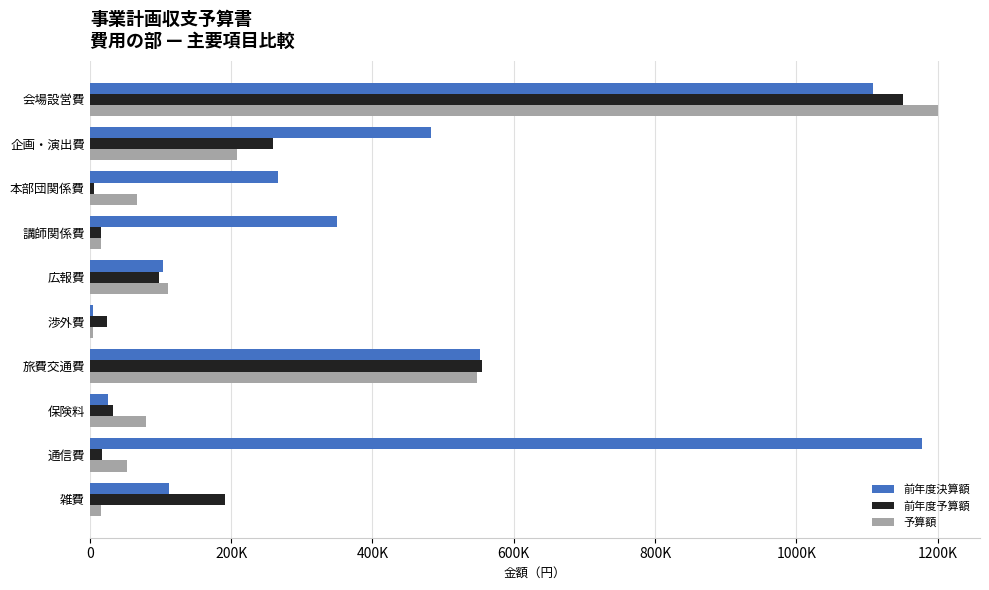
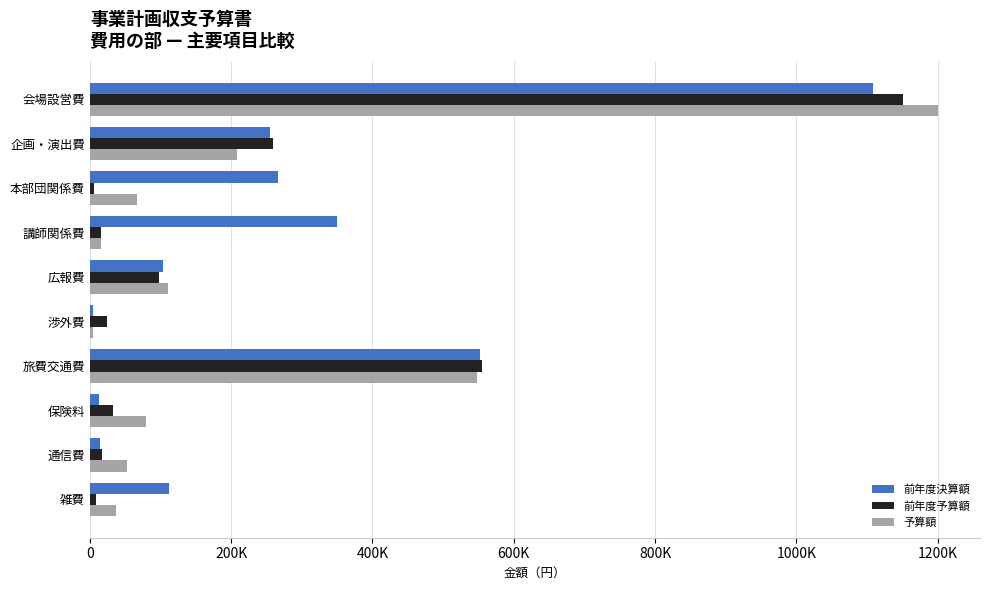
  {
    "前年度決算額": {
      "会場設営費": 1110000,
-     "企画・演出費": 480000,
+     "企画・演出費": 250000,
      "本部団関係費": 270000,
      "講師関係費": 350000,
      "広報費": 100000,
      "渉外費": 0,
      "旅費交通費": 550000,
-     "保険料": 30000,
-     "通信費": 1180000,
+     "保険料": 10000,
+     "通信費": 10000,
      "雑費": 110000
    },
    "前年度予算額": {
      "会場設営費": 1150000,
      "企画・演出費": 260000,
      "本部団関係費": 10000,
      "講師関係費": 20000,
      "広報費": 100000,
      "渉外費": 20000,
      "旅費交通費": 560000,
      "保険料": 30000,
      "通信費": 20000,
-     "雑費": 190000
+     "雑費": 10000
    },
    "予算額": {
      "会場設営費": 1200000,
      "企画・演出費": 210000,
      "本部団関係費": 70000,
      "講師関係費": 20000,
      "広報費": 110000,
      "渉外費": 0,
      "旅費交通費": 550000,
      "保険料": 80000,
      "通信費": 50000,
-     "雑費": 20000
+     "雑費": 40000
    }
  }
